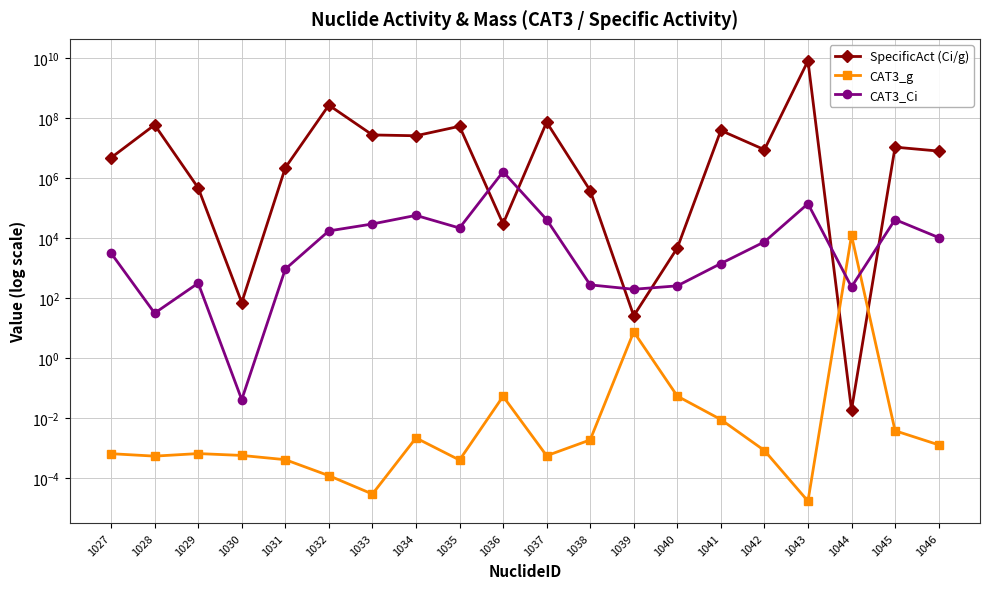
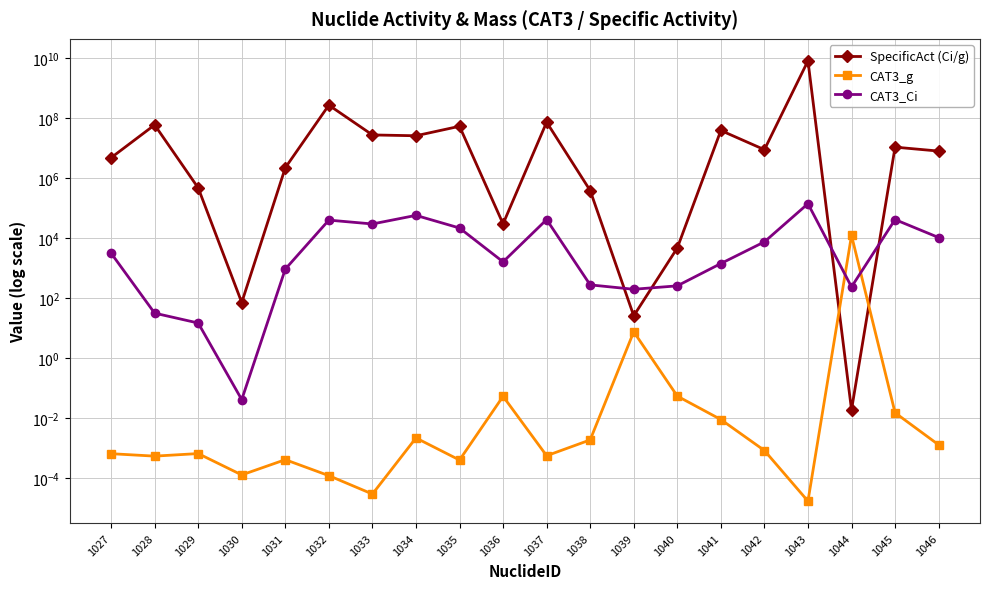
  {
    "SpecificAct (Ci/g)": {
      "1027": 5000000,
      "1028": 60000000,
      "1029": 500000,
      "1030": 70,
      "1031": 2000000,
      "1032": 300000000,
      "1033": 30000000,
      "1034": 30000000,
      "1035": 50000000,
      "1036": 30000,
      "1037": 70000000,
      "1038": 400000,
      "1039": 30,
      "1040": 5000,
      "1041": 40000000,
      "1042": 9000000,
      "1043": 8000000000,
      "1044": 0.02,
      "1045": 11000000,
      "1046": 8000000
    },
    "CAT3_g": {
      "1027": 0.0007,
      "1028": 0.0006,
      "1029": 0.0007,
-     "1030": 0.0006,
+     "1030": 0.00013,
      "1031": 0.0004,
      "1032": 0.00012,
      "1033": 0.00003,
      "1034": 0.002,
      "1035": 0.0004,
      "1036": 0.05,
      "1037": 0.0006,
      "1038": 0.002,
      "1039": 8,
      "1040": 0.06,
      "1041": 0.009,
      "1042": 0.0008,
      "1043": 0.00002,
      "1044": 13000,
-     "1045": 0.004,
+     "1045": 0.02,
      "1046": 0.001
    },
    "CAT3_Ci": {
      "1027": 3000,
      "1028": 30,
-     "1029": 300,
+     "1029": 20,
      "1030": 0.04,
      "1031": 900,
-     "1032": 20000,
+     "1032": 40000,
      "1033": 30000,
      "1034": 60000,
      "1035": 20000,
-     "1036": 2000000,
+     "1036": 2000,
      "1037": 40000,
      "1038": 300,
      "1039": 200,
      "1040": 300,
      "1041": 1000,
      "1042": 8000,
      "1043": 100000,
      "1044": 200,
      "1045": 40000,
      "1046": 11000
    }
  }
